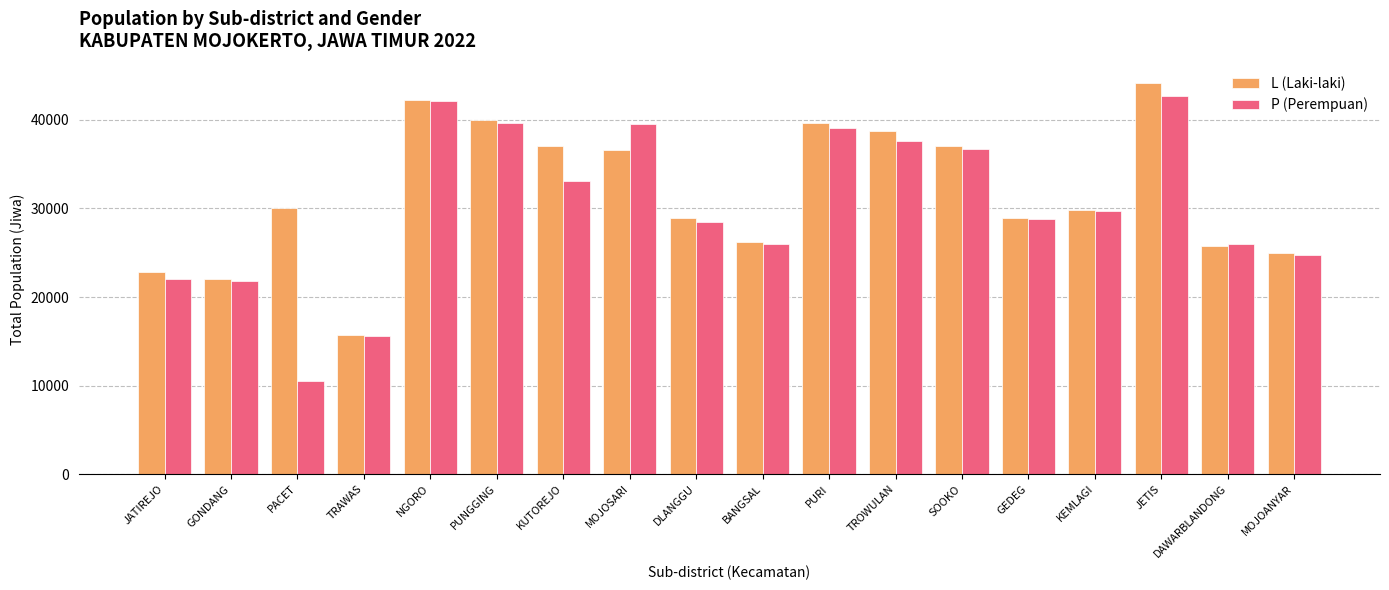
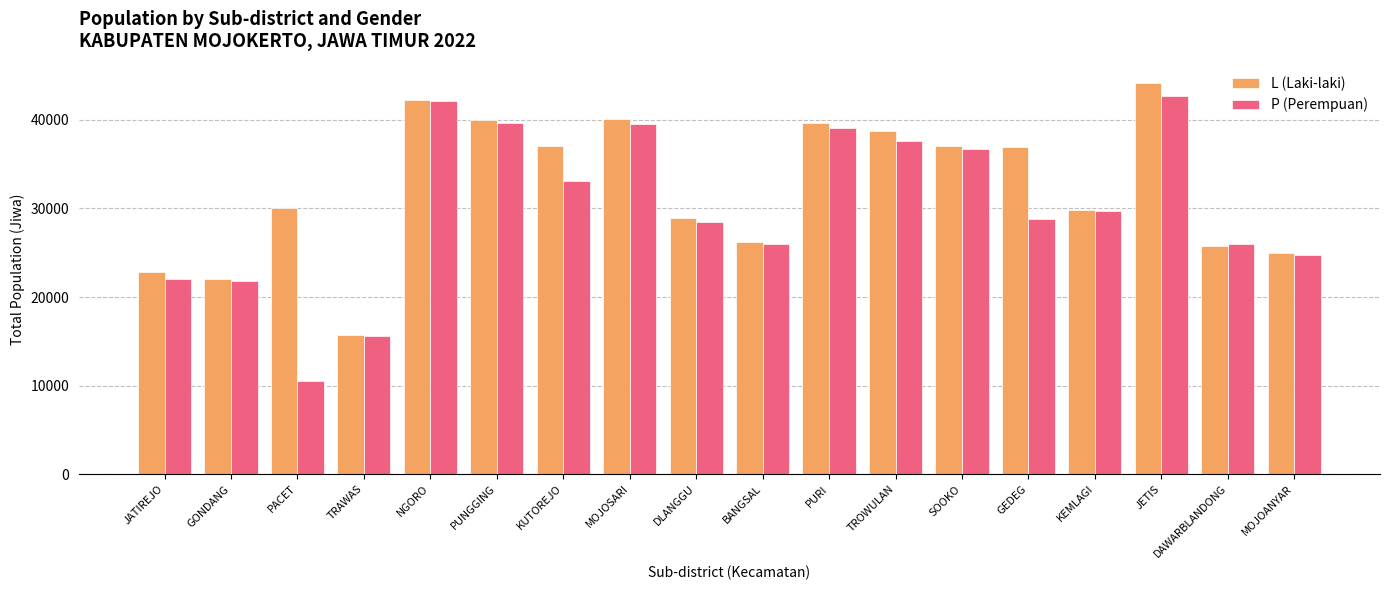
  {
    "L (Laki-laki)": {
      "JATIREJO": 23000,
      "GONDANG": 22000,
      "PACET": 30000,
      "TRAWAS": 16000,
      "NGORO": 42000,
      "PUNGGING": 40000,
      "KUTOREJO": 37000,
-     "MOJOSARI": 37000,
+     "MOJOSARI": 40000,
      "DLANGGU": 29000,
      "BANGSAL": 26000,
      "PURI": 40000,
      "TROWULAN": 39000,
      "SOOKO": 37000,
-     "GEDEG": 29000,
+     "GEDEG": 37000,
      "KEMLAGI": 30000,
      "JETIS": 44000,
      "DAWARBLANDONG": 26000,
      "MOJOANYAR": 25000
    },
    "P (Perempuan)": {
      "JATIREJO": 22000,
      "GONDANG": 22000,
      "PACET": 11000,
      "TRAWAS": 16000,
      "NGORO": 42000,
      "PUNGGING": 40000,
      "KUTOREJO": 33000,
      "MOJOSARI": 40000,
      "DLANGGU": 28000,
      "BANGSAL": 26000,
      "PURI": 39000,
      "TROWULAN": 38000,
      "SOOKO": 37000,
      "GEDEG": 29000,
      "KEMLAGI": 30000,
      "JETIS": 43000,
      "DAWARBLANDONG": 26000,
      "MOJOANYAR": 25000
    }
  }
